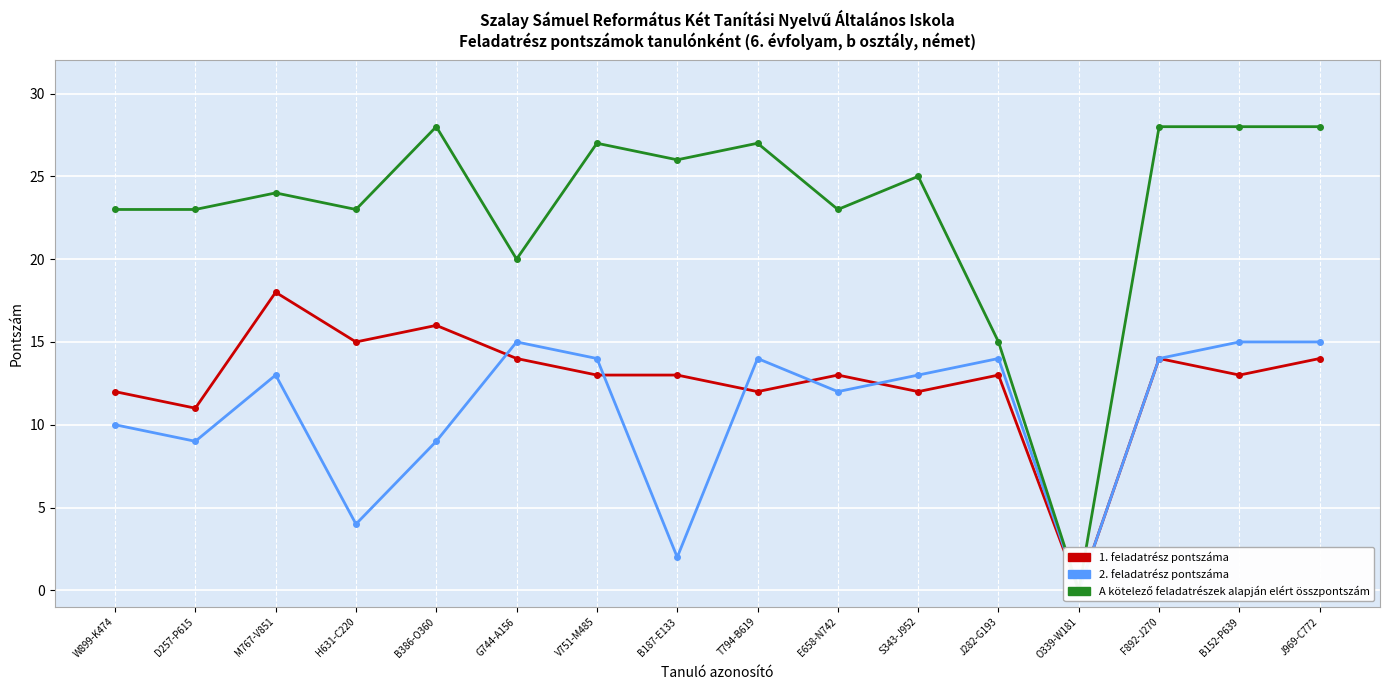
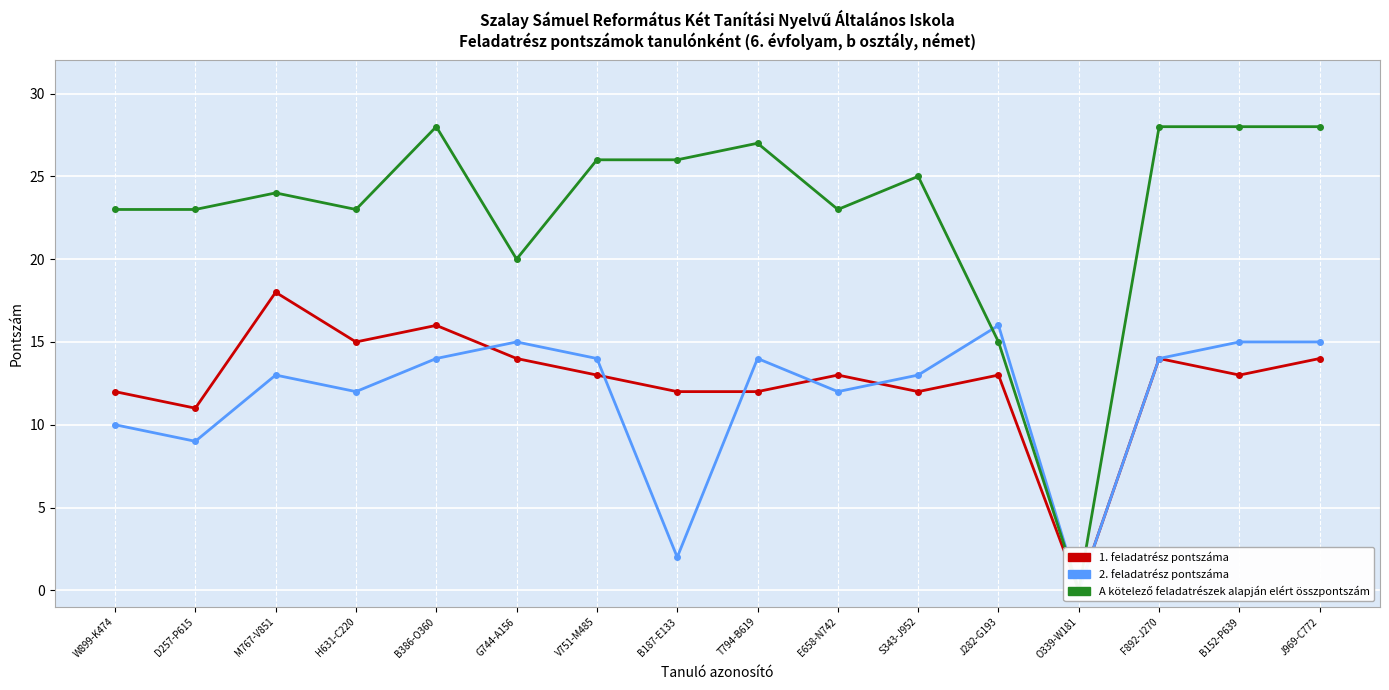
  {
    "1. feladatrész pontszáma": {
      "W899-K474": 12,
      "D257-P615": 11,
      "M767-V851": 18,
      "H631-C220": 15,
      "B386-O360": 16,
      "G744-A156": 14,
      "V751-M485": 13,
-     "B187-E133": 13,
+     "B187-E133": 12,
      "T794-B619": 12,
      "E658-N742": 13,
      "S343-J952": 12,
      "J282-G193": 13,
      "B152-P639": 13,
      "J969-C772": 14
    },
    "2. feladatrész pontszáma": {
      "W899-K474": 10,
      "D257-P615": 9,
      "M767-V851": 13,
-     "H631-C220": 4,
-     "B386-O360": 9,
+     "H631-C220": 12,
+     "B386-O360": 14,
      "G744-A156": 15,
      "V751-M485": 14,
      "B187-E133": 2,
      "T794-B619": 14,
      "E658-N742": 12,
      "S343-J952": 13,
-     "J282-G193": 14,
+     "J282-G193": 16,
      "B152-P639": 15,
      "J969-C772": 15
    },
    "A kötelező feladatrészek alapján elért összpontszám": {
      "W899-K474": 23,
      "D257-P615": 23,
      "M767-V851": 24,
      "H631-C220": 23,
      "B386-O360": 28,
      "G744-A156": 20,
-     "V751-M485": 27,
+     "V751-M485": 26,
      "B187-E133": 26,
      "T794-B619": 27,
      "E658-N742": 23,
      "S343-J952": 25,
      "J282-G193": 15,
      "F892-J270": 28,
      "B152-P639": 28,
      "J969-C772": 28
    }
  }
